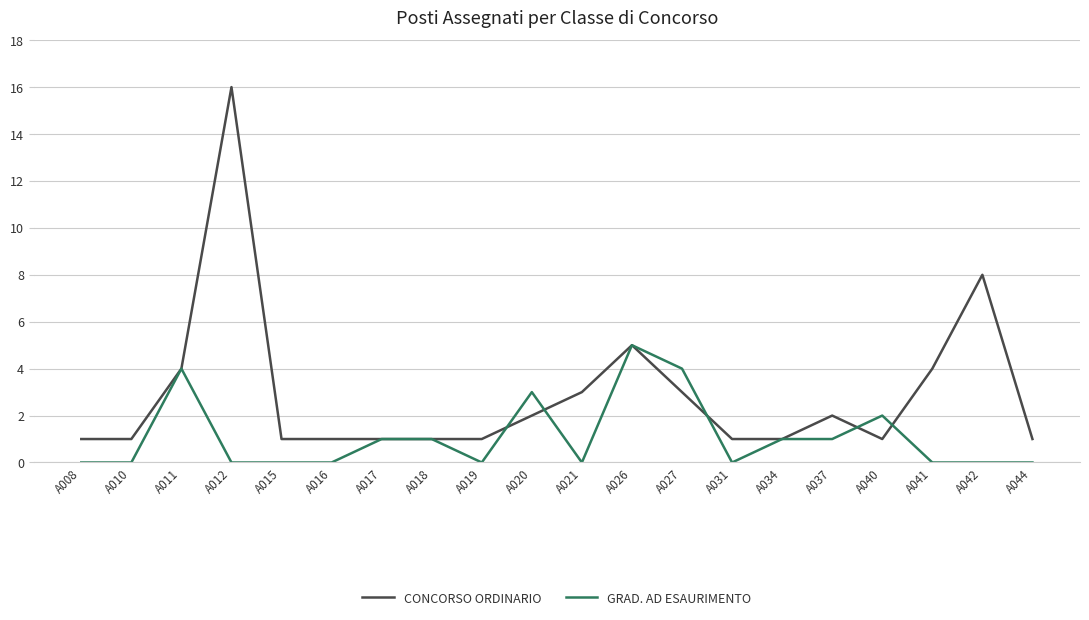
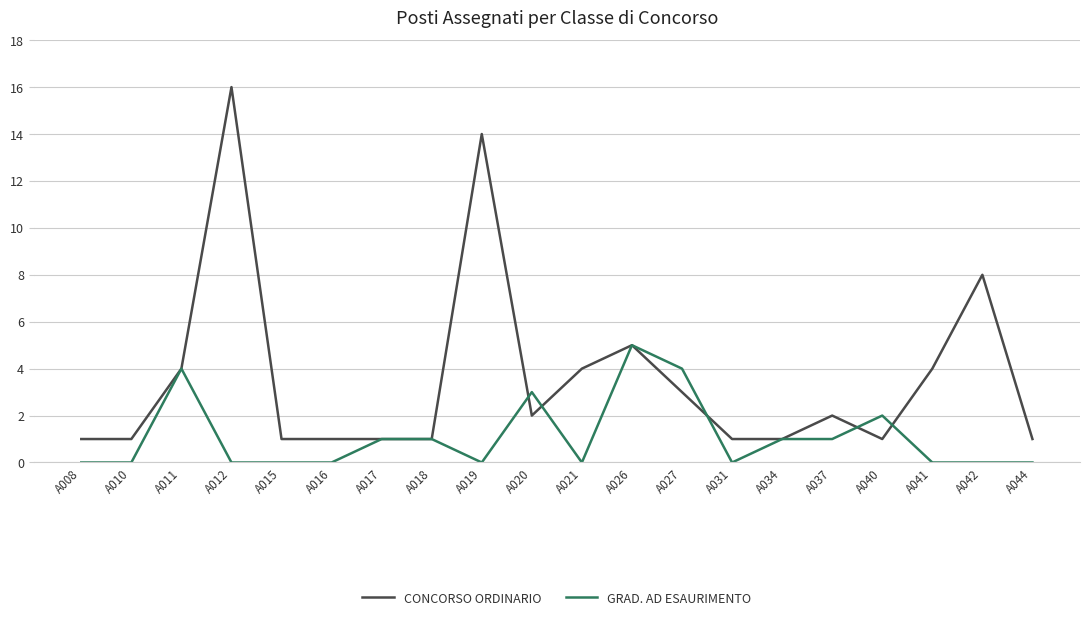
  {
    "CONCORSO ORDINARIO": {
      "A008": 1,
      "A010": 1,
      "A012": 16,
      "A015": 1,
      "A016": 1,
-     "A019": 1,
+     "A019": 14,
      "A020": 2,
-     "A021": 3,
+     "A021": 4,
      "A027": 3,
      "A031": 1,
      "A037": 2,
      "A040": 1,
      "A041": 4,
      "A042": 8,
      "A044": 1
    },
    "GRAD. AD ESAURIMENTO": {
      "A008": 0,
      "A010": 0,
      "A012": 0,
      "A015": 0,
      "A016": 0,
      "A019": 0,
      "A020": 3,
      "A021": 0,
      "A027": 4,
      "A031": 0,
      "A037": 1,
      "A040": 2,
      "A041": 0,
      "A042": 0,
      "A044": 0
    }
  }
